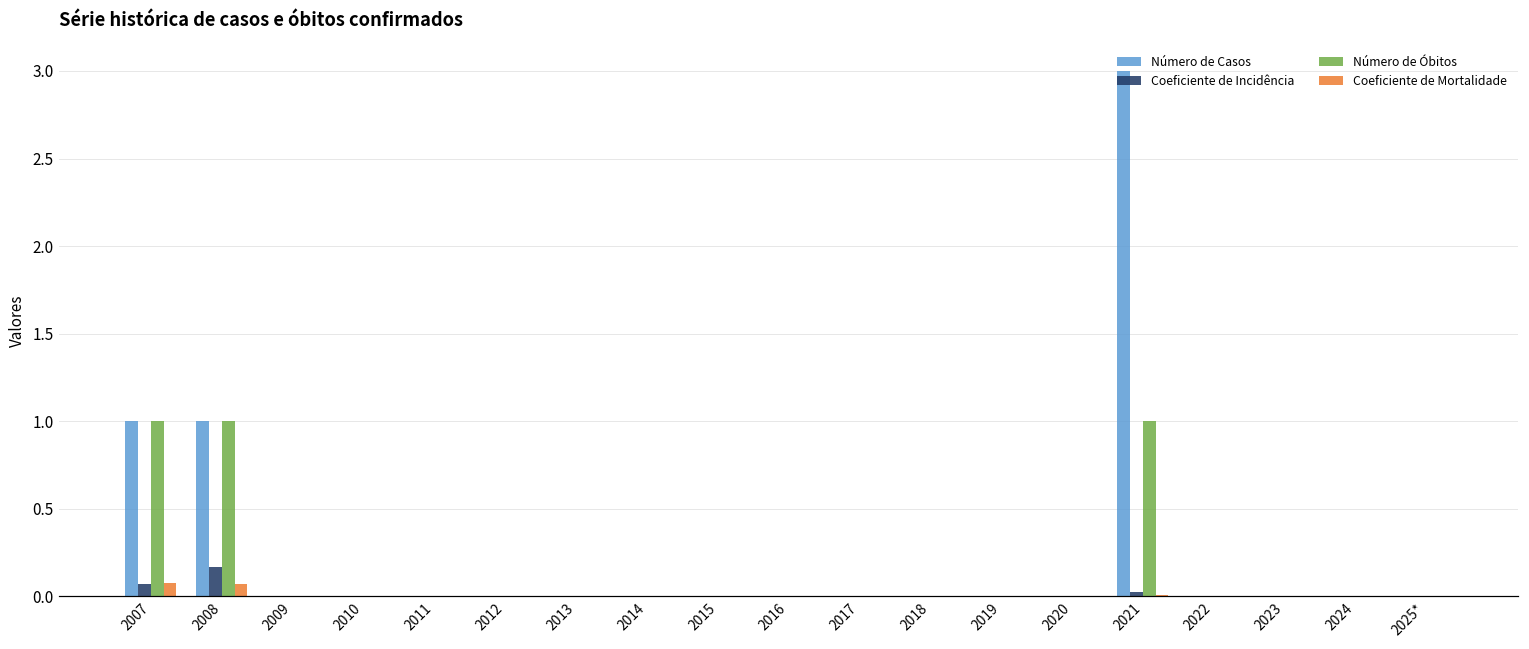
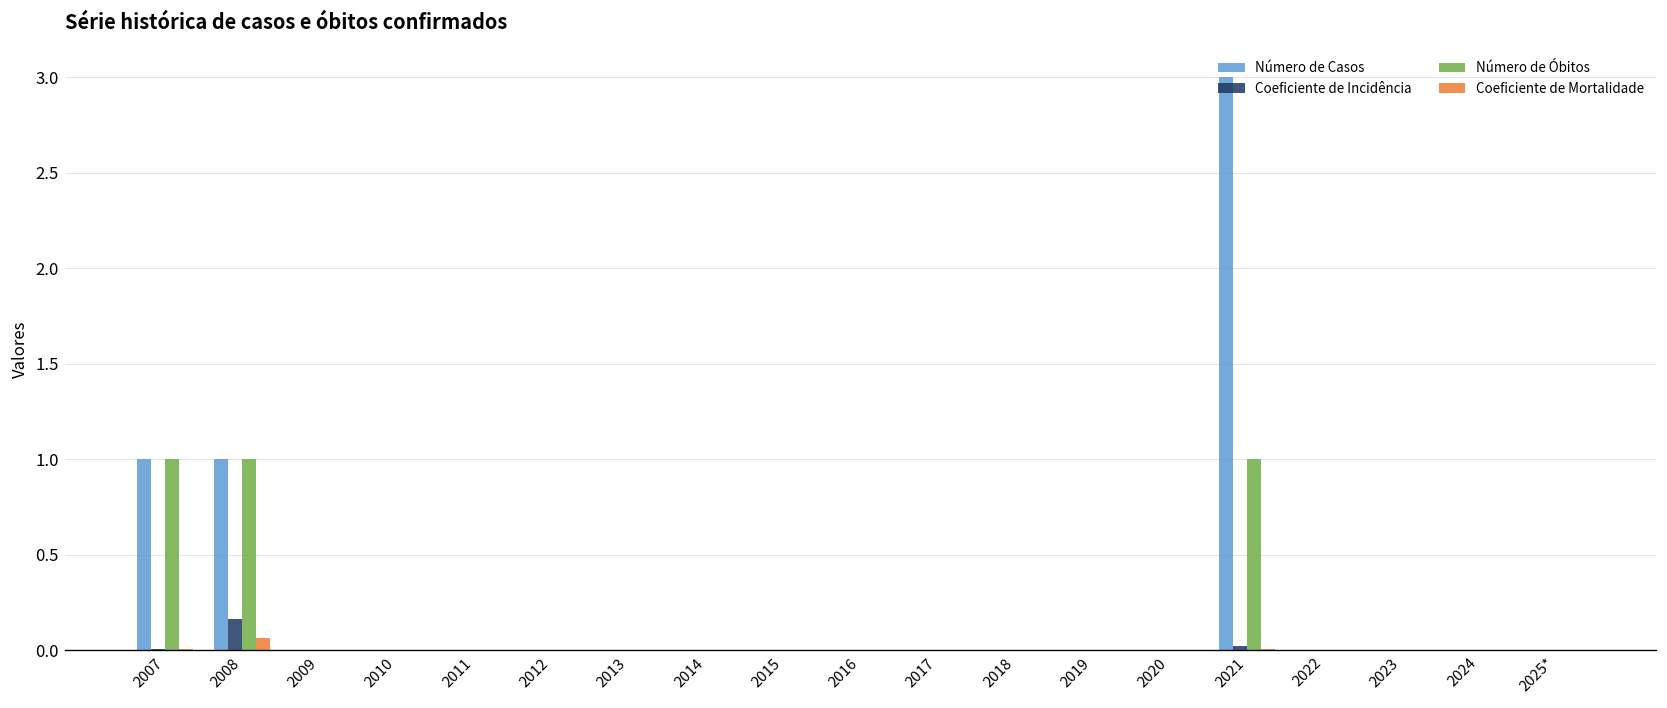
  {
    "Número de Casos": {
      "2007": 1.00,
      "2008": 1.00,
      "2009": 0.00,
      "2010": 0.00,
      "2011": 0.00,
      "2012": 0.00,
      "2013": 0.00,
      "2014": 0.00,
      "2015": 0.00,
      "2016": 0.00,
      "2017": 0.00,
      "2018": 0.00,
      "2019": 0.00,
      "2020": 0.00,
      "2021": 3.00,
      "2022": 0.00,
      "2023": 0.00,
      "2024": 0.00,
      "2025*": 0.00
    },
    "Coeficiente de Incidência": {
-     "2007": 0.07,
+     "2007": 0.01,
      "2008": 0.17,
      "2009": 0.00,
      "2010": 0.00,
      "2011": 0.00,
      "2012": 0.00,
      "2013": 0.00,
      "2014": 0.00,
      "2015": 0.00,
      "2016": 0.00,
      "2017": 0.00,
      "2018": 0.00,
      "2019": 0.00,
      "2020": 0.00,
      "2021": 0.03,
      "2022": 0.00,
      "2023": 0.00,
      "2024": 0.00,
      "2025*": 0.00
    },
    "Número de Óbitos": {
      "2007": 1.00,
      "2008": 1.00,
      "2009": 0.00,
      "2010": 0.00,
      "2011": 0.00,
      "2012": 0.00,
      "2013": 0.00,
      "2014": 0.00,
      "2015": 0.00,
      "2016": 0.00,
      "2017": 0.00,
      "2018": 0.00,
      "2019": 0.00,
      "2020": 0.00,
      "2021": 1.00,
      "2022": 0.00,
      "2023": 0.00,
      "2024": 0.00,
      "2025*": 0.00
    },
    "Coeficiente de Mortalidade": {
-     "2007": 0.07,
+     "2007": 0.01,
      "2008": 0.07,
      "2009": 0.00,
      "2010": 0.00,
      "2011": 0.00,
      "2012": 0.00,
      "2013": 0.00,
      "2014": 0.00,
      "2015": 0.00,
      "2016": 0.00,
      "2017": 0.00,
      "2018": 0.00,
      "2019": 0.00,
      "2020": 0.00,
      "2022": 0.00,
      "2023": 0.00,
      "2024": 0.00,
      "2025*": 0.00
    }
  }
